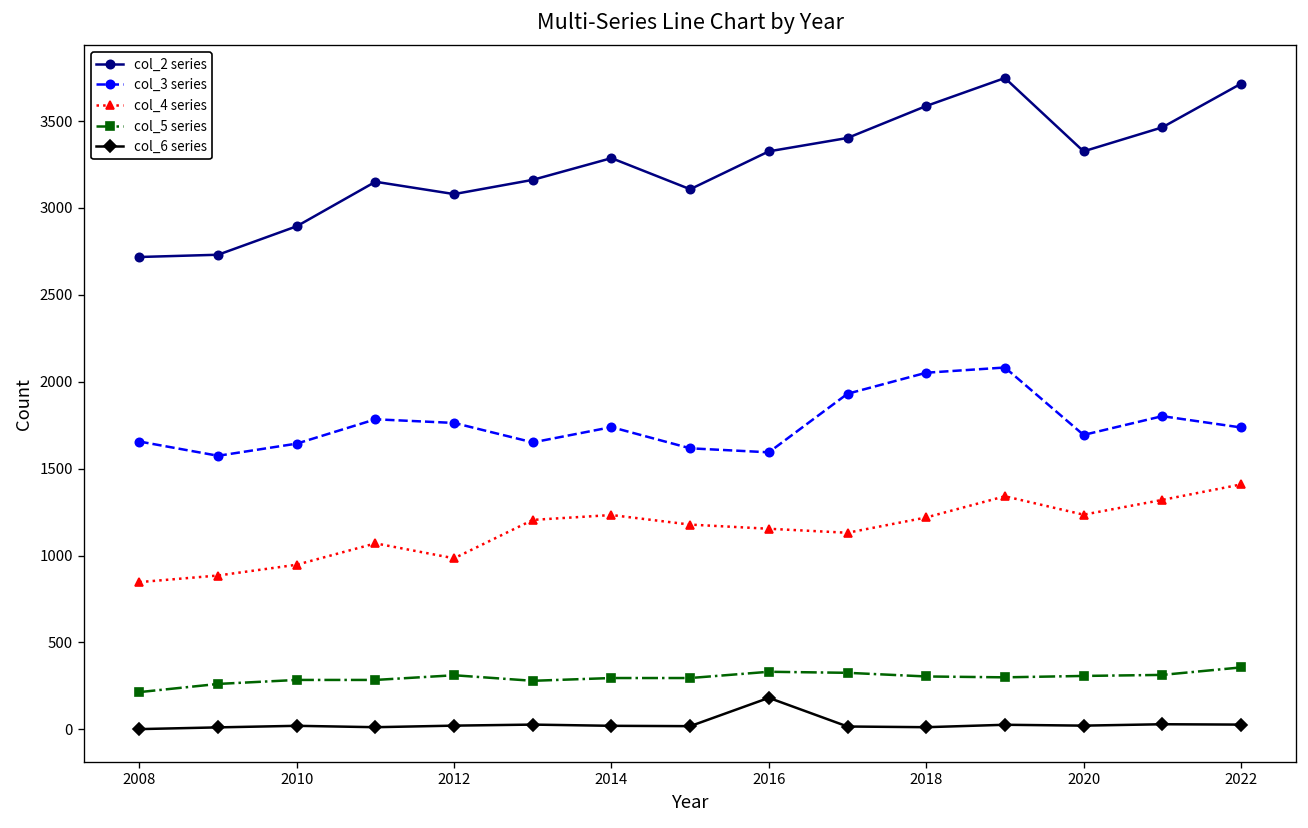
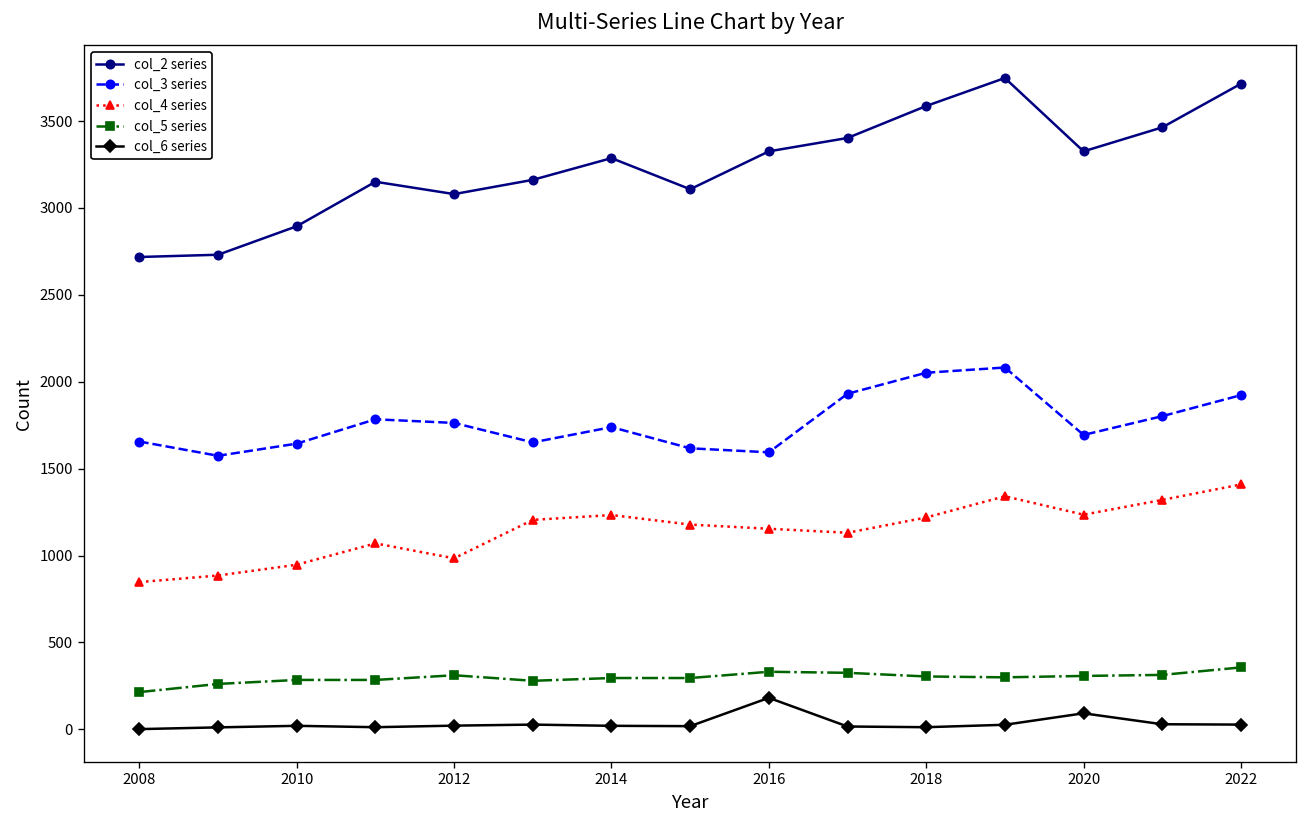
  {
    "col_2 series": {
      "2008": 2720,
      "2010": 2900,
      "2012": 3080,
      "2014": 3290,
      "2016": 3330,
      "2018": 3590,
      "2020": 3330,
      "2022": 3720
    },
    "col_3 series": {
      "2008": 1660,
      "2010": 1640,
      "2012": 1760,
      "2014": 1740,
      "2016": 1590,
      "2018": 2050,
      "2020": 1690,
-     "2022": 1740
+     "2022": 1920
    },
    "col_4 series": {
      "2008": 850,
      "2010": 950,
      "2012": 980,
      "2014": 1230,
      "2016": 1150,
      "2018": 1220,
      "2020": 1240,
      "2022": 1410
    },
    "col_5 series": {
      "2008": 210,
      "2010": 280,
      "2012": 310,
      "2014": 300,
      "2016": 330,
      "2018": 300,
      "2020": 310,
      "2022": 360
    },
    "col_6 series": {
      "2008": 0,
      "2010": 20,
      "2012": 20,
      "2014": 20,
      "2016": 180,
      "2018": 10,
-     "2020": 20,
+     "2020": 90,
      "2022": 30
    }
  }
